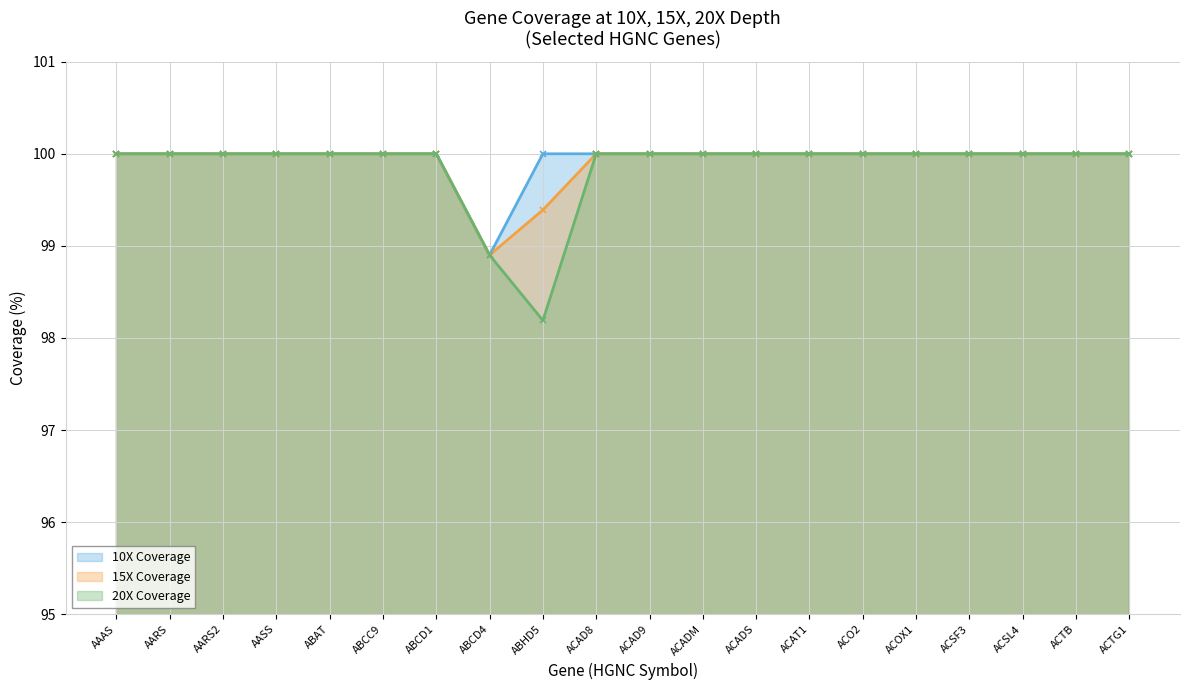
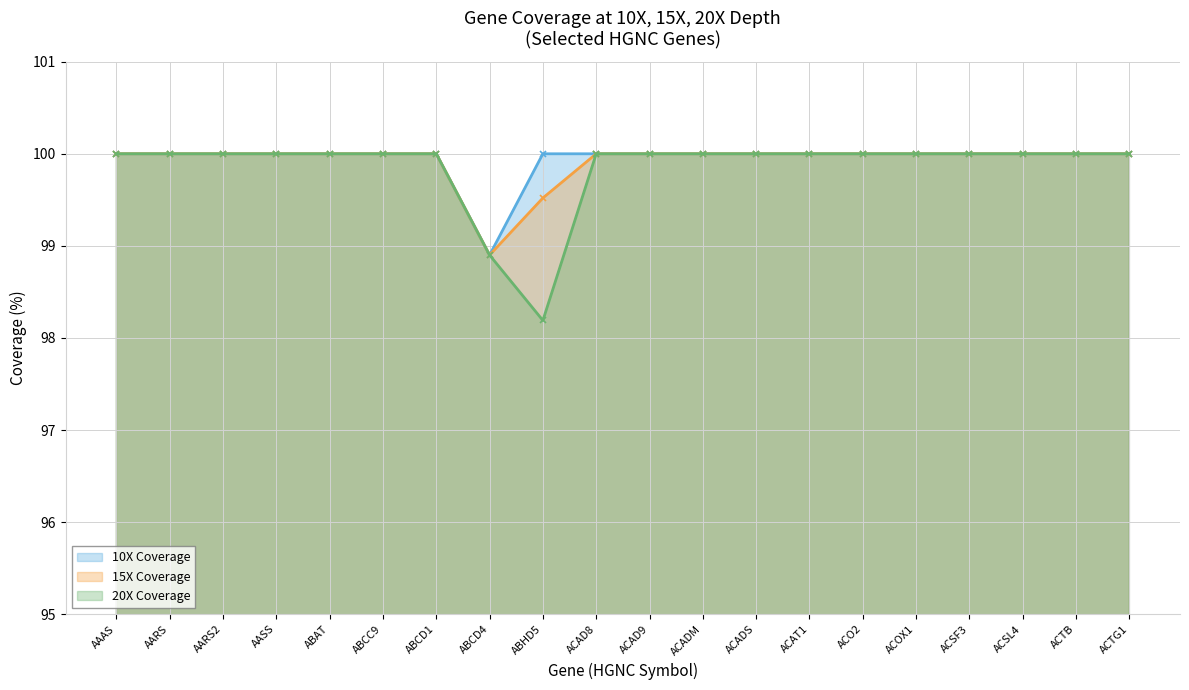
  {
    "10X Coverage": {
      "ABHD5": 100.0
    },
    "15X Coverage": {
-     "ABHD5": 99.4
+     "ABHD5": 99.5
    },
    "20X Coverage": {
      "ABHD5": 98.2
    }
  }
